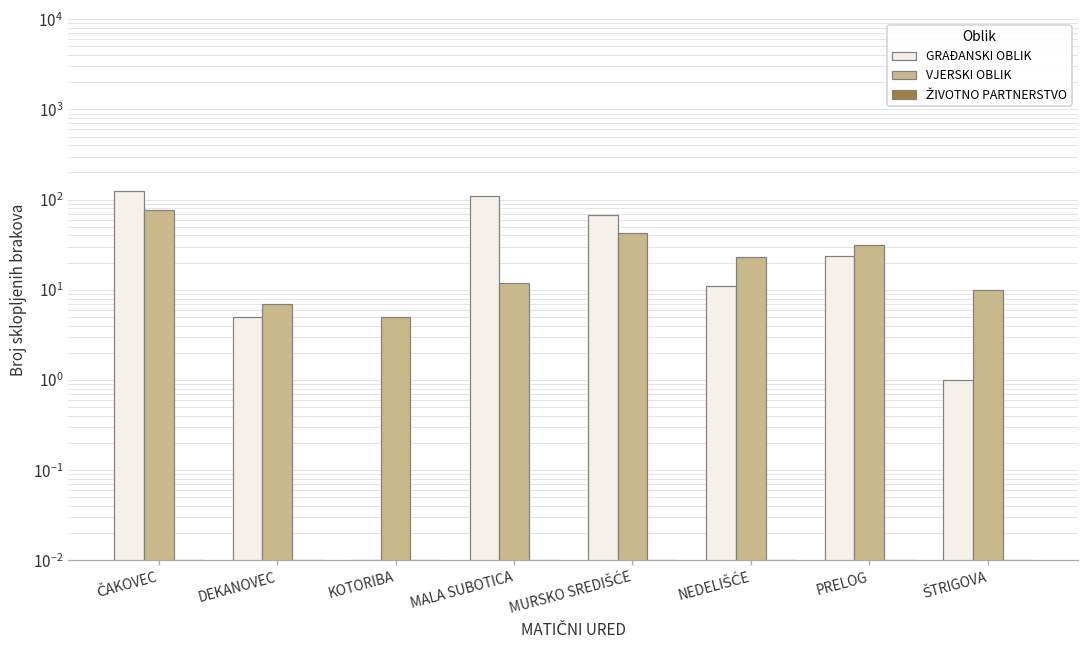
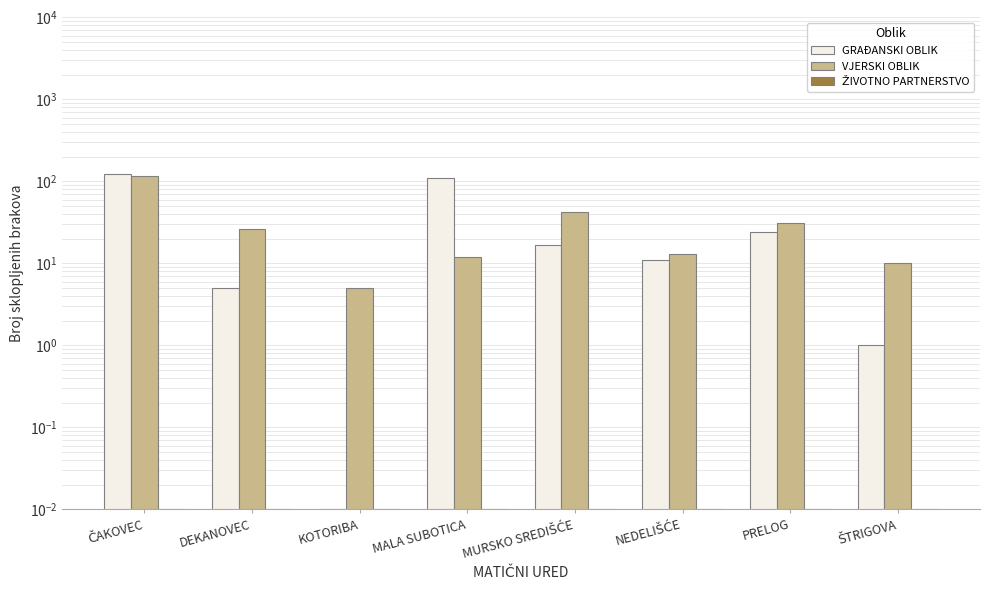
  {
    "GRAĐANSKI OBLIK": {
      "ČAKOVEC": 120,
      "DEKANOVEC": 5,
      "KOTORIBA": 0.010,
      "MALA SUBOTICA": 110,
-     "MURSKO SREDIŠĆE": 70,
+     "MURSKO SREDIŠĆE": 17,
      "NEDELIŠĆE": 11,
      "PRELOG": 24,
      "ŠTRIGOVA": 1
    },
    "VJERSKI OBLIK": {
-     "ČAKOVEC": 80,
-     "DEKANOVEC": 7,
+     "ČAKOVEC": 120,
+     "DEKANOVEC": 26,
      "KOTORIBA": 5,
      "MALA SUBOTICA": 12,
      "MURSKO SREDIŠĆE": 40,
-     "NEDELIŠĆE": 23,
+     "NEDELIŠĆE": 13,
      "PRELOG": 31,
      "ŠTRIGOVA": 10
    },
    "ŽIVOTNO PARTNERSTVO": {
      "ČAKOVEC": 0.010,
      "DEKANOVEC": 0.010,
      "KOTORIBA": 0.010,
      "MALA SUBOTICA": 0.010,
      "MURSKO SREDIŠĆE": 0.010,
      "NEDELIŠĆE": 0.010,
      "PRELOG": 0.010,
      "ŠTRIGOVA": 0.010
    }
  }
